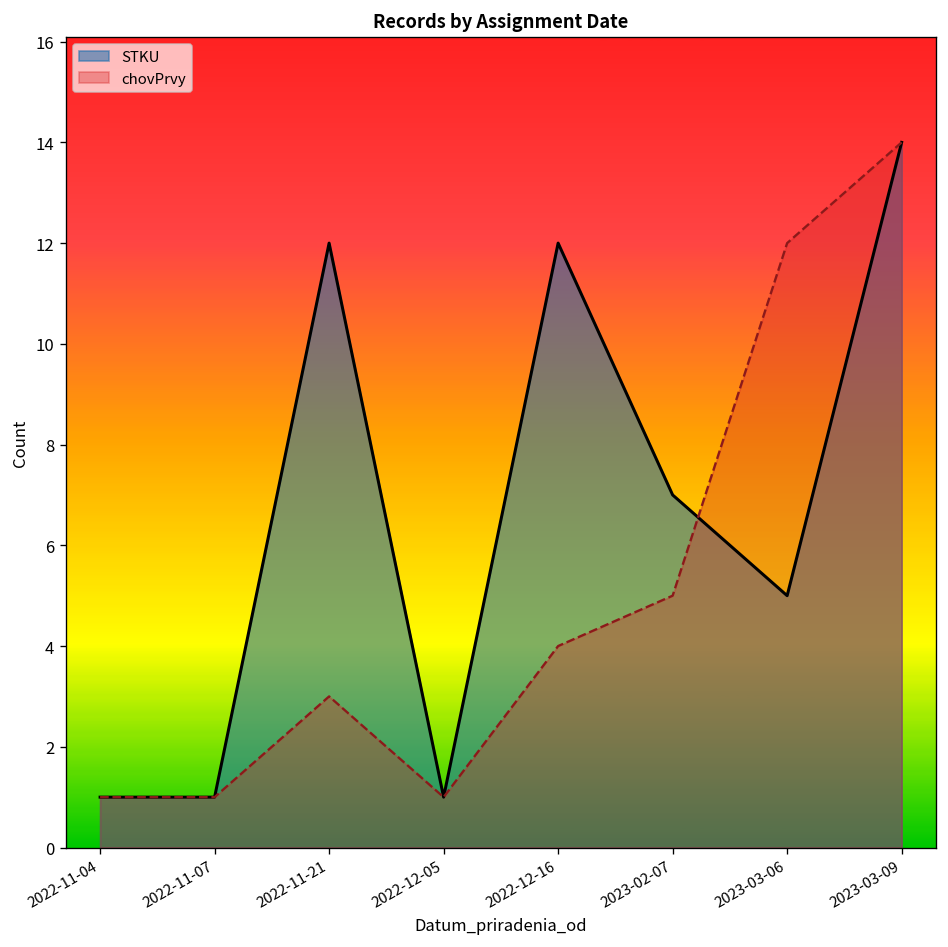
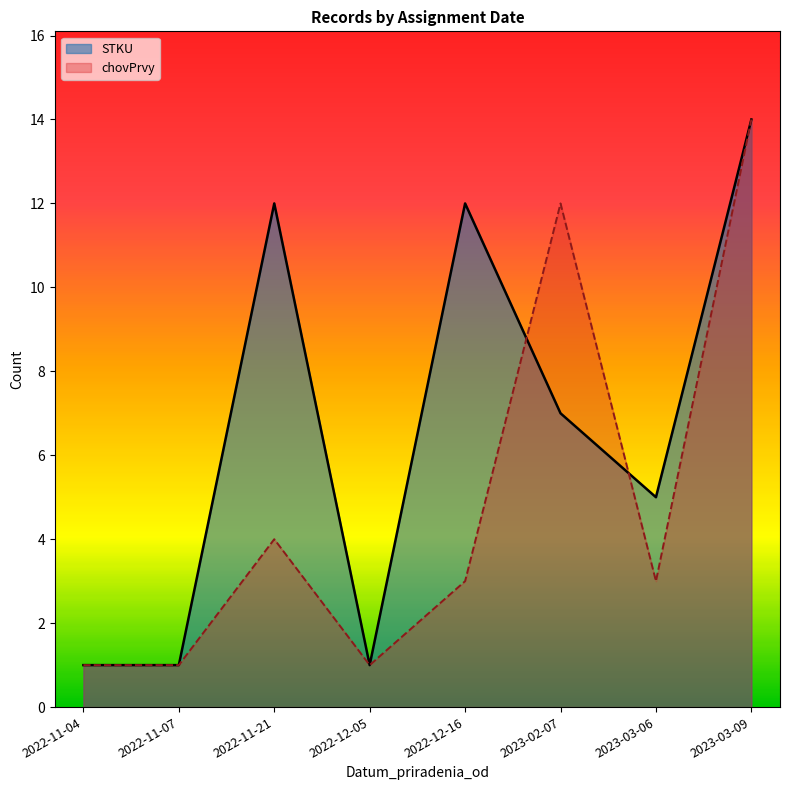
  {
    "STKU": {
      "2022-11-21": 12,
      "2022-12-16": 12,
      "2023-02-07": 7,
      "2023-03-06": 5
    },
    "chovPrvy": {
-     "2022-11-21": 3,
-     "2022-12-16": 4,
-     "2023-02-07": 5,
-     "2023-03-06": 12
+     "2022-11-21": 4,
+     "2022-12-16": 3,
+     "2023-02-07": 12,
+     "2023-03-06": 3
    }
  }
